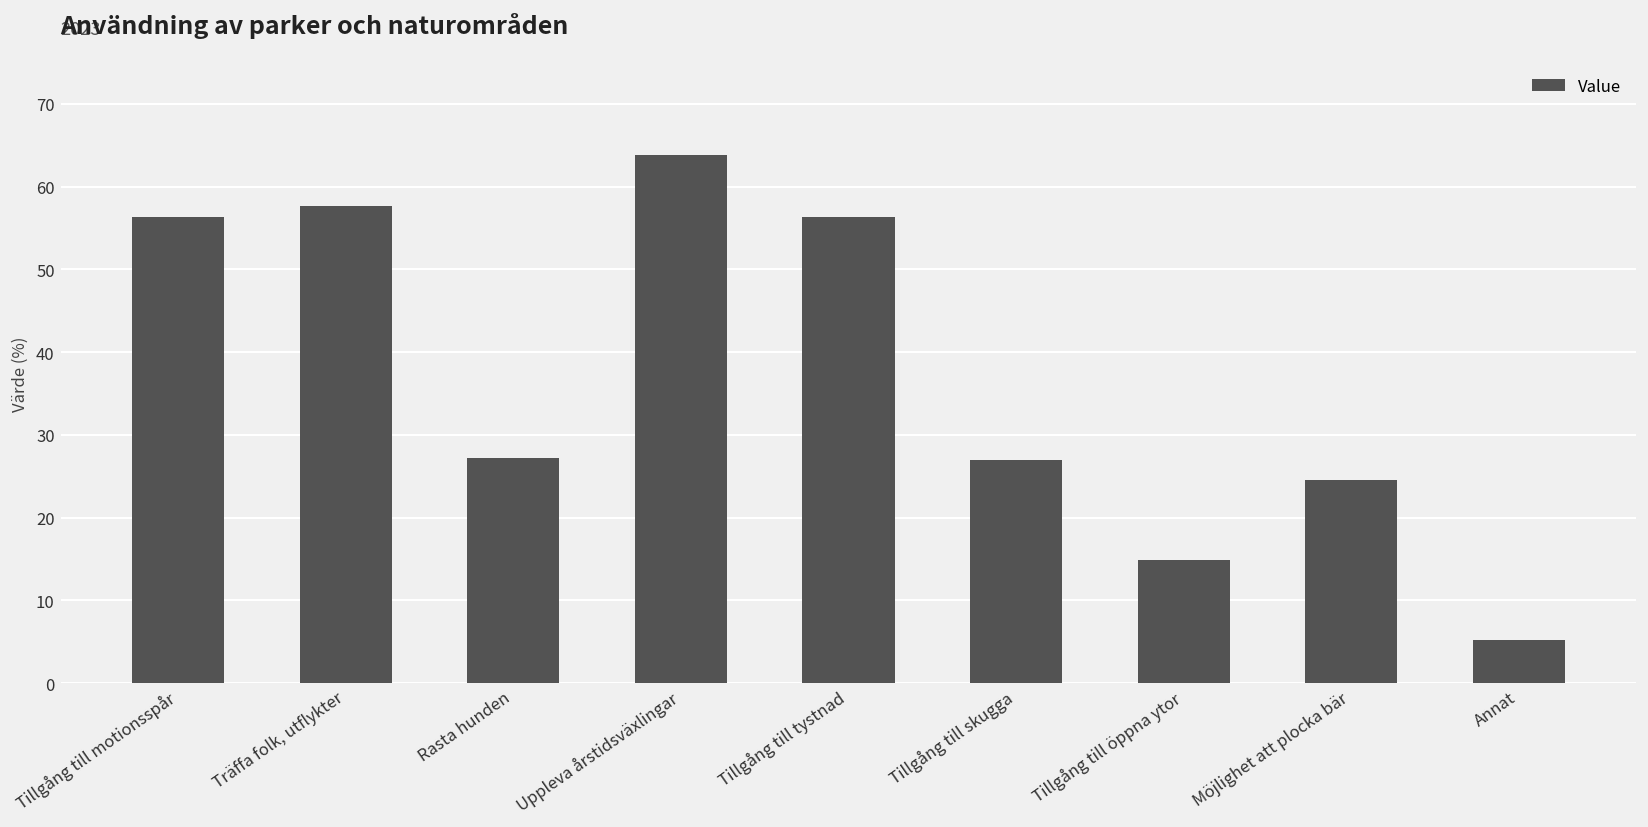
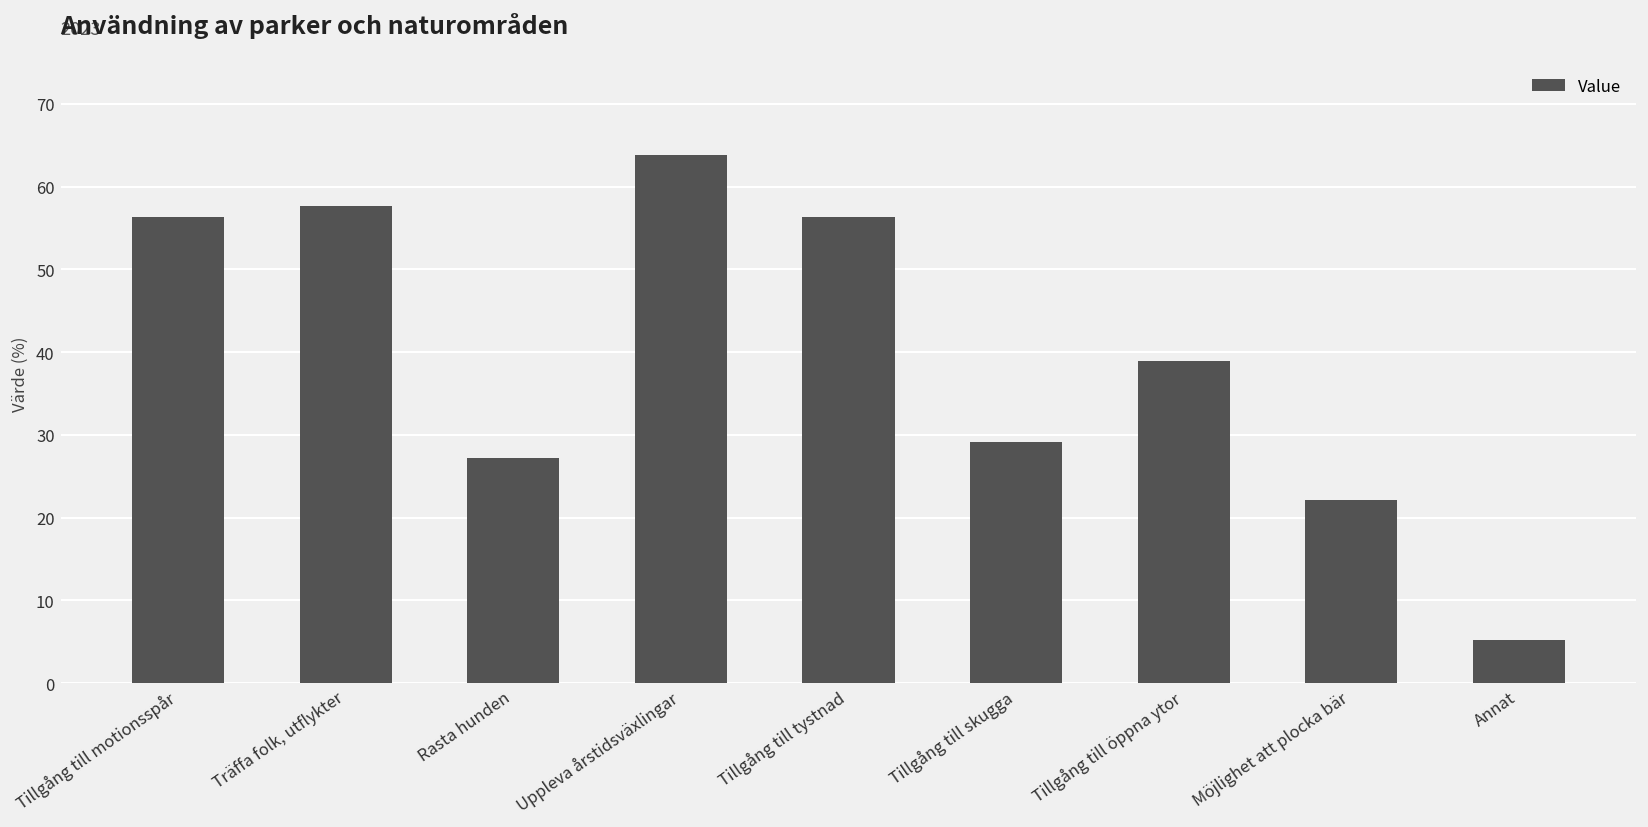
  {
    "Tillgång till motionsspår": 56,
    "Träffa folk, utflykter": 58,
    "Rasta hunden": 27,
    "Uppleva årstidsväxlingar": 64,
    "Tillgång till tystnad": 56,
-   "Tillgång till skugga": 27,
-   "Tillgång till öppna ytor": 15,
-   "Möjlighet att plocka bär": 25,
+   "Tillgång till skugga": 29,
+   "Tillgång till öppna ytor": 39,
+   "Möjlighet att plocka bär": 22,
    "Annat": 5
  }
